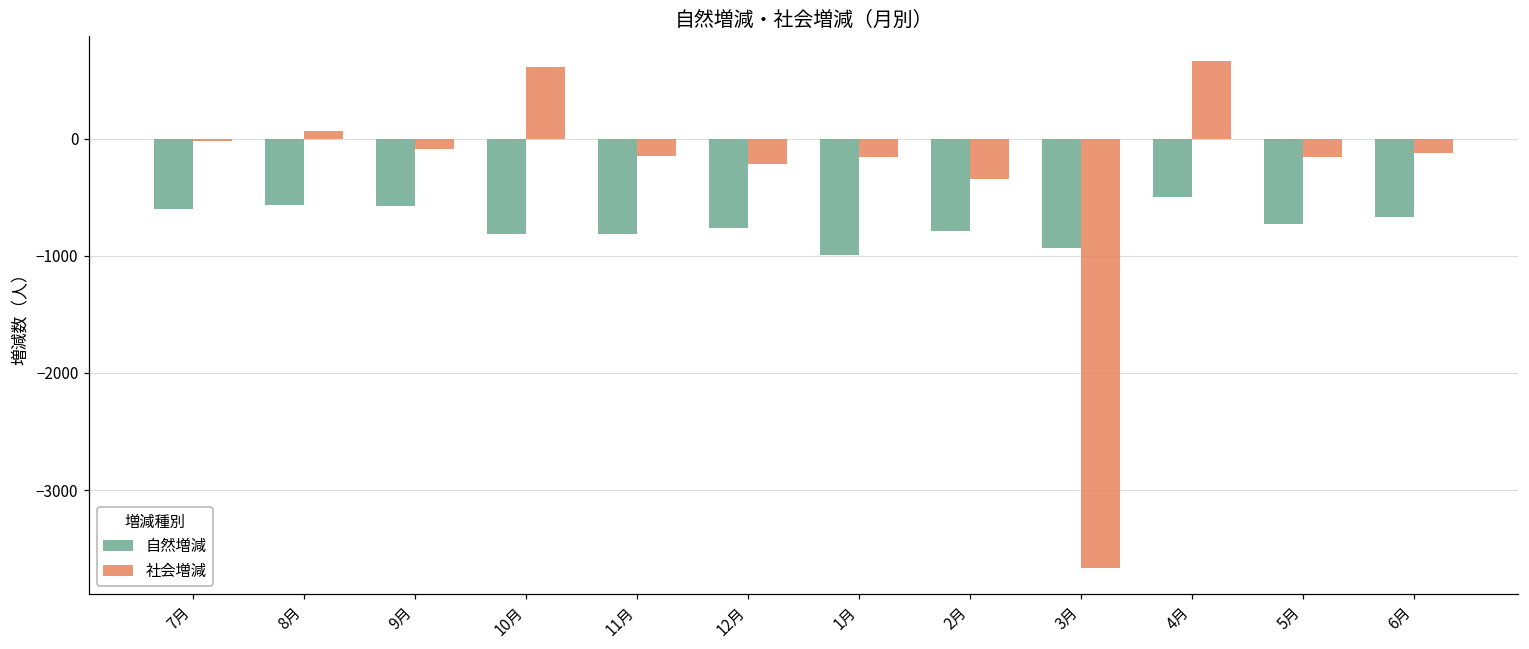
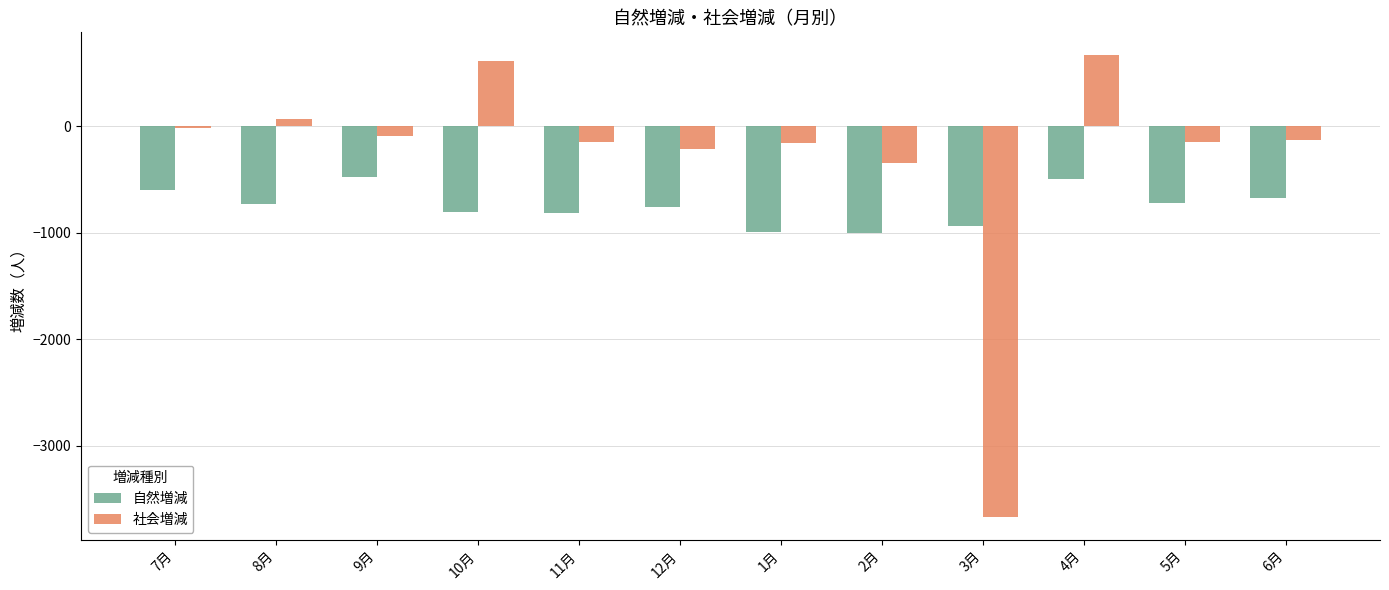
  {
    "自然増減": {
      "7月": -600,
-     "8月": -570,
-     "9月": -570,
+     "8月": -730,
+     "9月": -480,
      "10月": -810,
      "11月": -820,
      "12月": -760,
      "1月": -990,
-     "2月": -790,
+     "2月": -1010,
      "3月": -940,
      "4月": -500,
      "5月": -730,
      "6月": -670
    },
    "社会増減": {
      "8月": 70,
      "9月": -90,
      "10月": 610,
      "11月": -150,
      "12月": -220,
      "1月": -160,
      "2月": -340,
      "3月": -3670,
      "4月": 660,
      "5月": -150,
      "6月": -130
    }
  }
